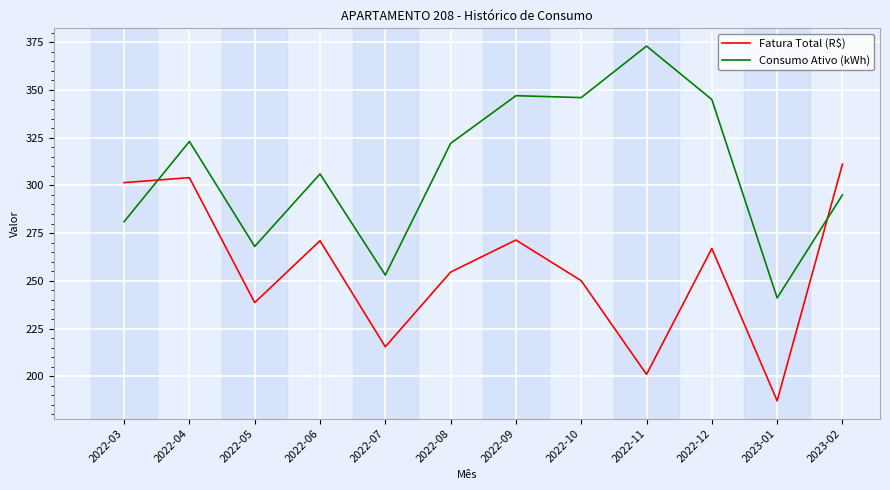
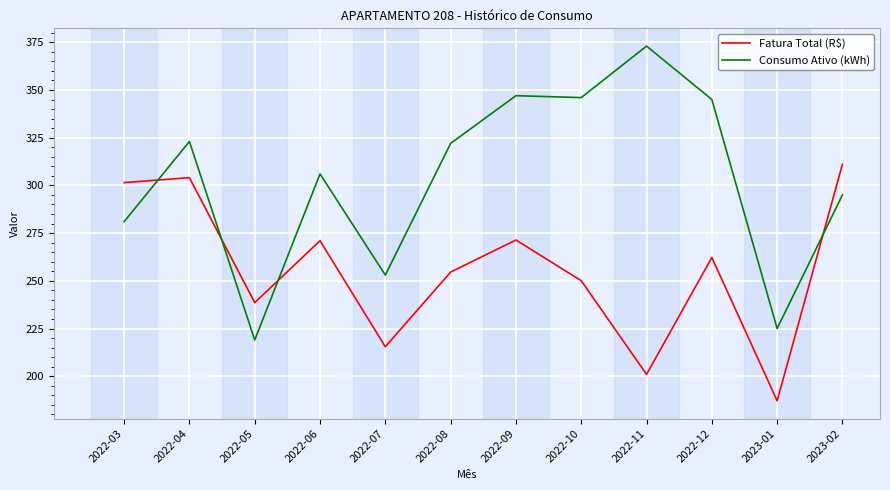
  {
    "Fatura Total (R$)": {
      "2022-03": 301,
      "2022-04": 304,
      "2022-05": 239,
      "2022-06": 271,
      "2022-07": 215,
      "2022-08": 255,
      "2022-09": 271,
      "2022-10": 250,
      "2022-11": 201,
-     "2022-12": 267,
+     "2022-12": 262,
      "2023-01": 187,
      "2023-02": 311
    },
    "Consumo Ativo (kWh)": {
      "2022-03": 281,
      "2022-04": 323,
-     "2022-05": 268,
+     "2022-05": 219,
      "2022-06": 306,
      "2022-07": 253,
      "2022-08": 322,
      "2022-09": 347,
      "2022-10": 346,
      "2022-11": 373,
      "2022-12": 345,
-     "2023-01": 241,
+     "2023-01": 225,
      "2023-02": 295
    }
  }
